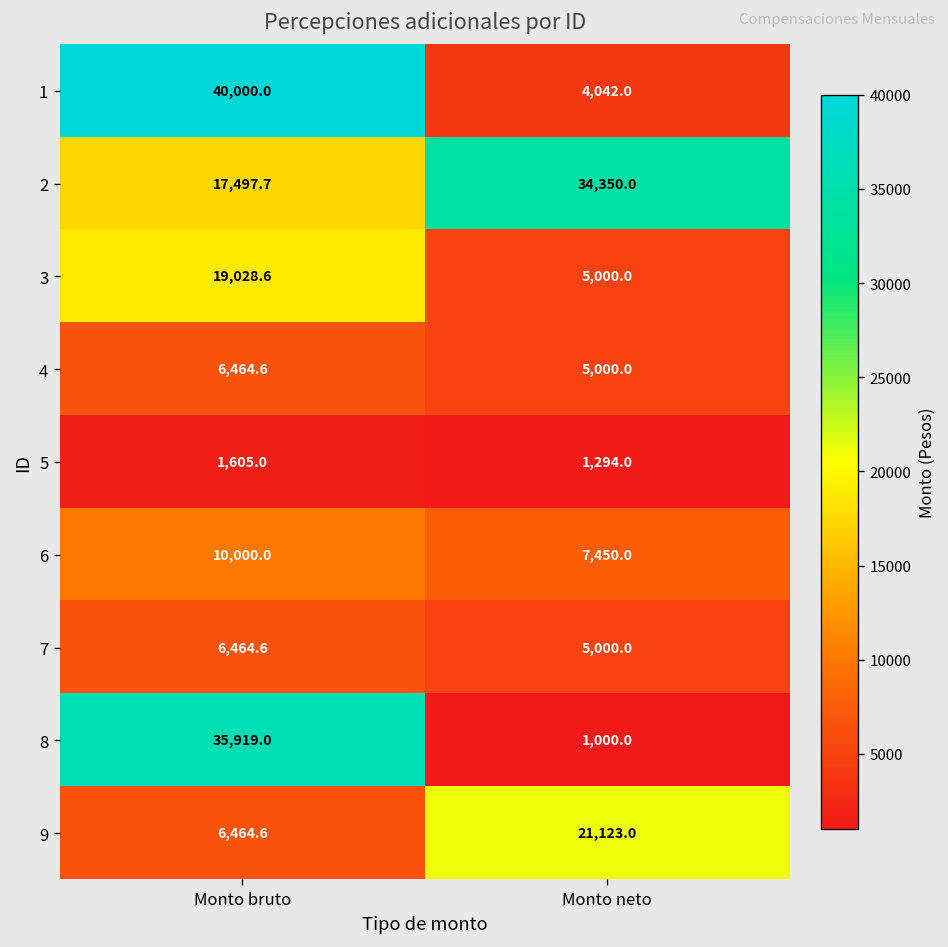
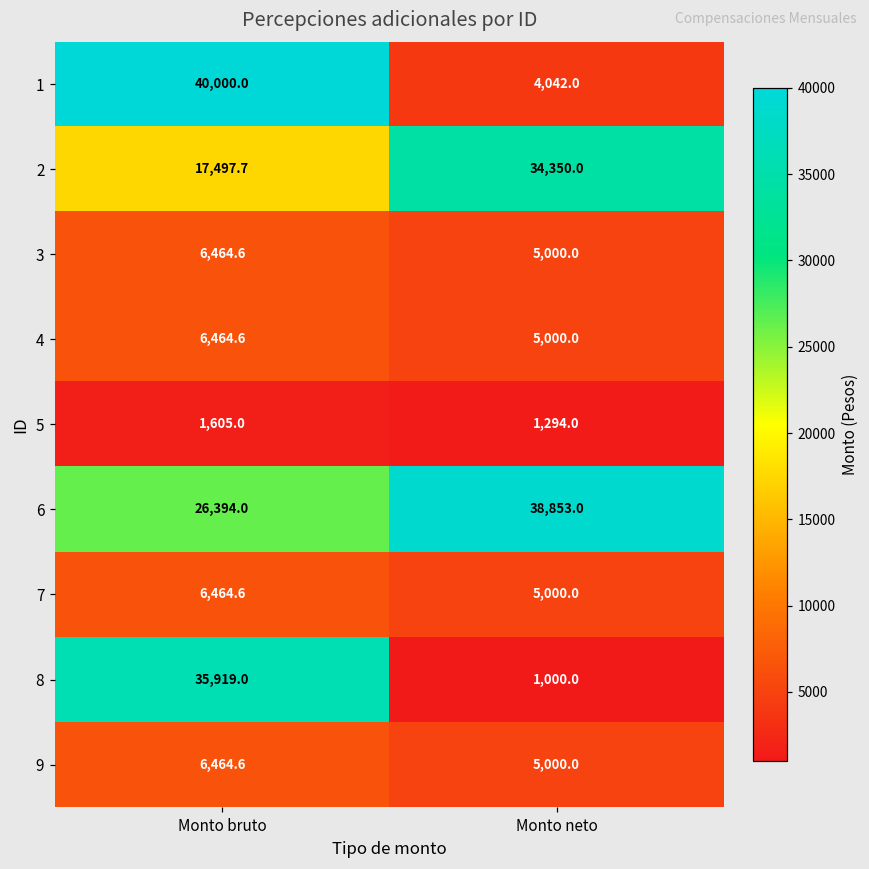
  {
    "1": {
      "Monto bruto": "40,000.0",
      "Monto neto": "4,042.0"
    },
    "2": {
      "Monto bruto": "17,497.7",
      "Monto neto": "34,350.0"
    },
    "3": {
-     "Monto bruto": "19,028.6",
+     "Monto bruto": "6,464.6",
      "Monto neto": "5,000.0"
    },
    "4": {
      "Monto bruto": "6,464.6",
      "Monto neto": "5,000.0"
    },
    "5": {
      "Monto bruto": "1,605.0",
      "Monto neto": "1,294.0"
    },
    "6": {
-     "Monto bruto": "10,000.0",
-     "Monto neto": "7,450.0"
+     "Monto bruto": "26,394.0",
+     "Monto neto": "38,853.0"
    },
    "7": {
      "Monto bruto": "6,464.6",
      "Monto neto": "5,000.0"
    },
    "8": {
      "Monto bruto": "35,919.0",
      "Monto neto": "1,000.0"
    },
    "9": {
      "Monto bruto": "6,464.6",
-     "Monto neto": "21,123.0"
+     "Monto neto": "5,000.0"
    }
  }
